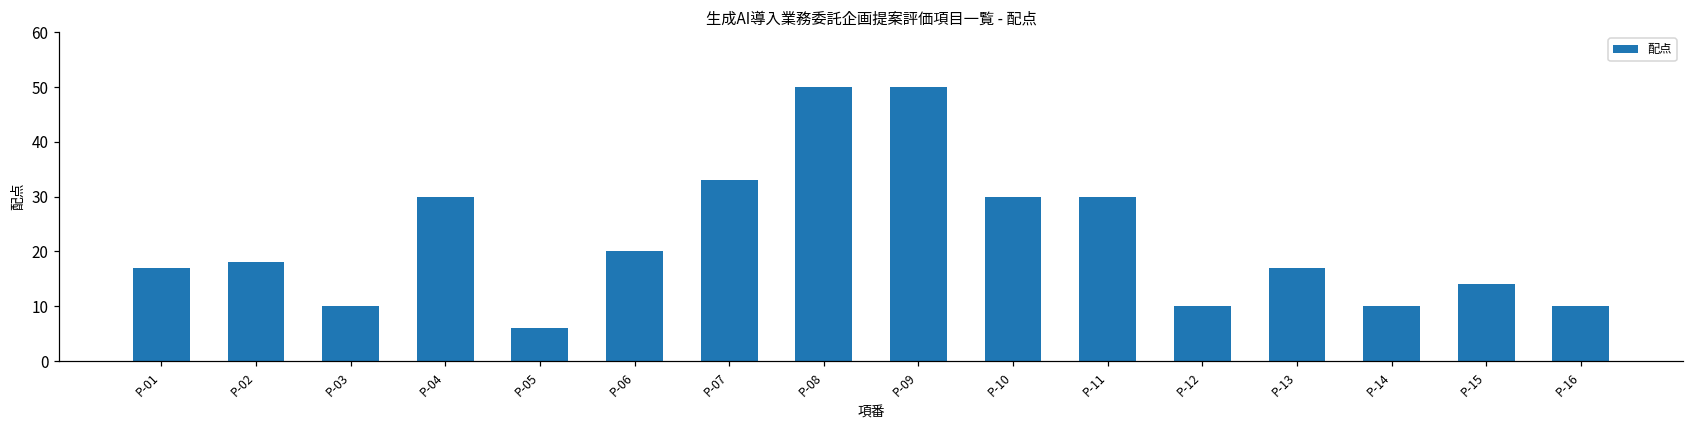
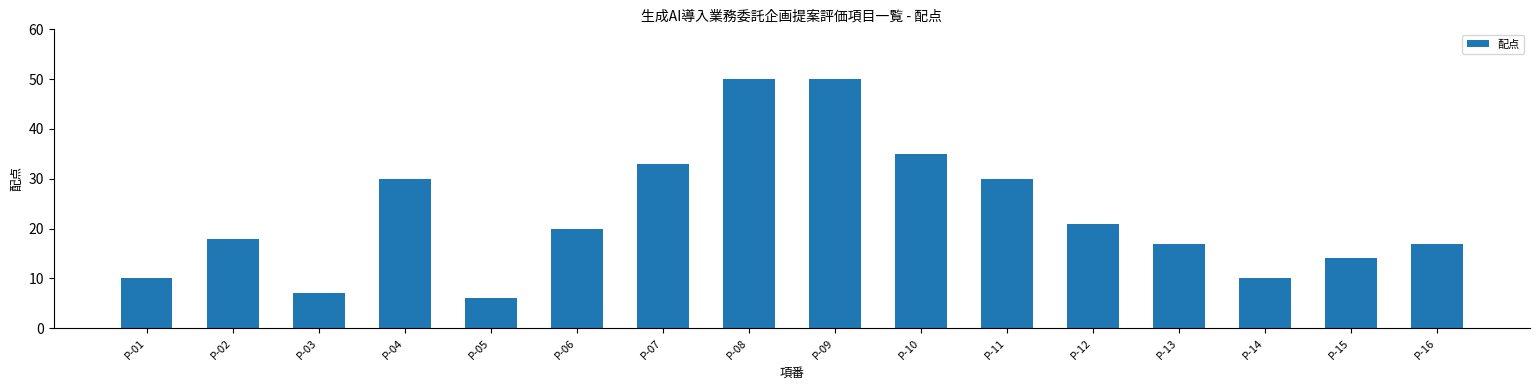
  {
-   "P-01": 17,
+   "P-01": 10,
    "P-02": 18,
-   "P-03": 10,
+   "P-03": 7,
    "P-04": 30,
    "P-05": 6,
    "P-06": 20,
    "P-07": 33,
    "P-08": 50,
    "P-09": 50,
-   "P-10": 30,
+   "P-10": 35,
    "P-11": 30,
-   "P-12": 10,
+   "P-12": 21,
    "P-13": 17,
    "P-14": 10,
    "P-15": 14,
-   "P-16": 10
+   "P-16": 17
  }
